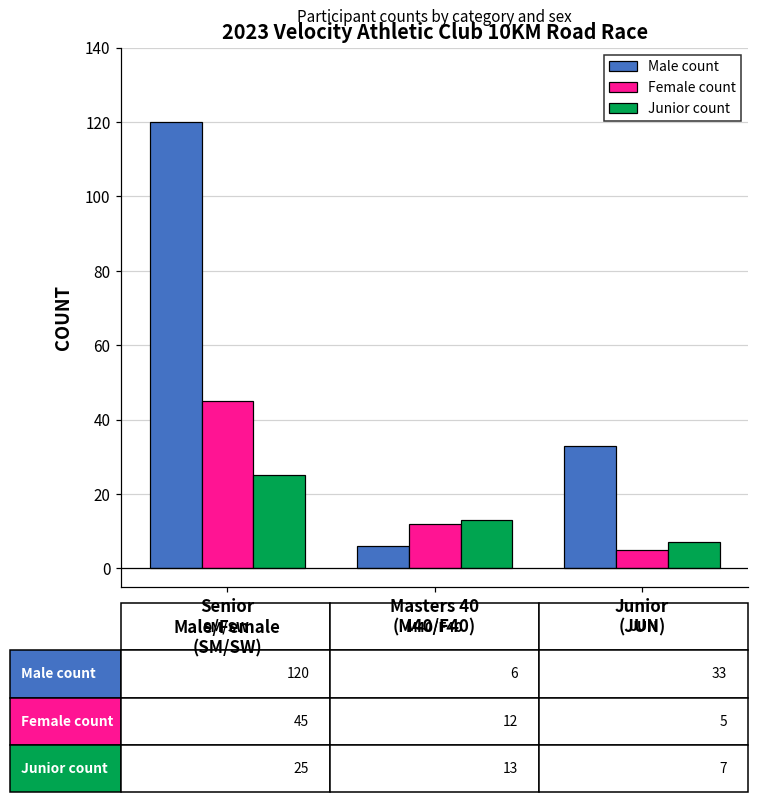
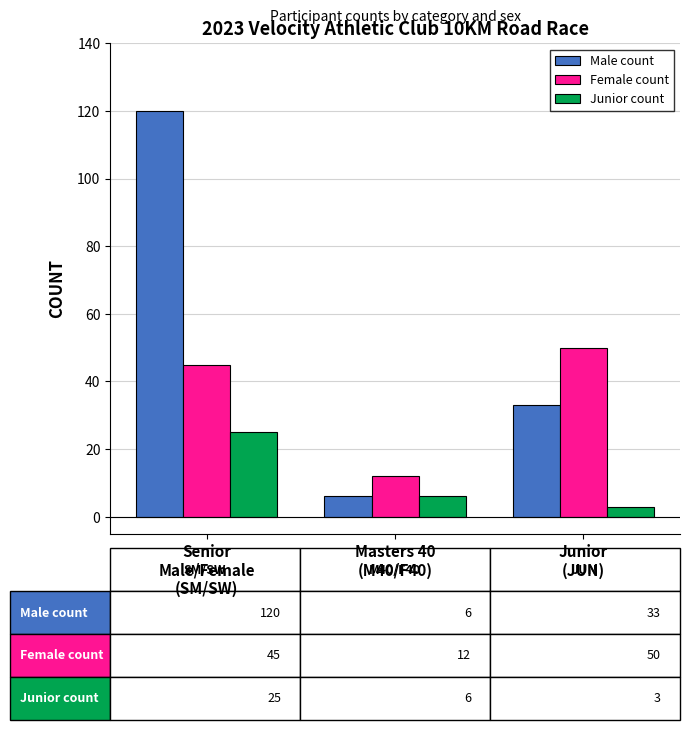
  {
    "Male count": {
      "Senior Male/Female (SM/SW)": 120,
      "Masters 40 (M40/F40)": 6,
      "Junior (JUN)": 33
    },
    "Female count": {
-     "Junior (JUN)": 5
+     "Junior (JUN)": 50
    },
    "Junior count": {
-     "Masters 40 (M40/F40)": 13,
-     "Junior (JUN)": 7
+     "Masters 40 (M40/F40)": 6,
+     "Junior (JUN)": 3
    }
  }
